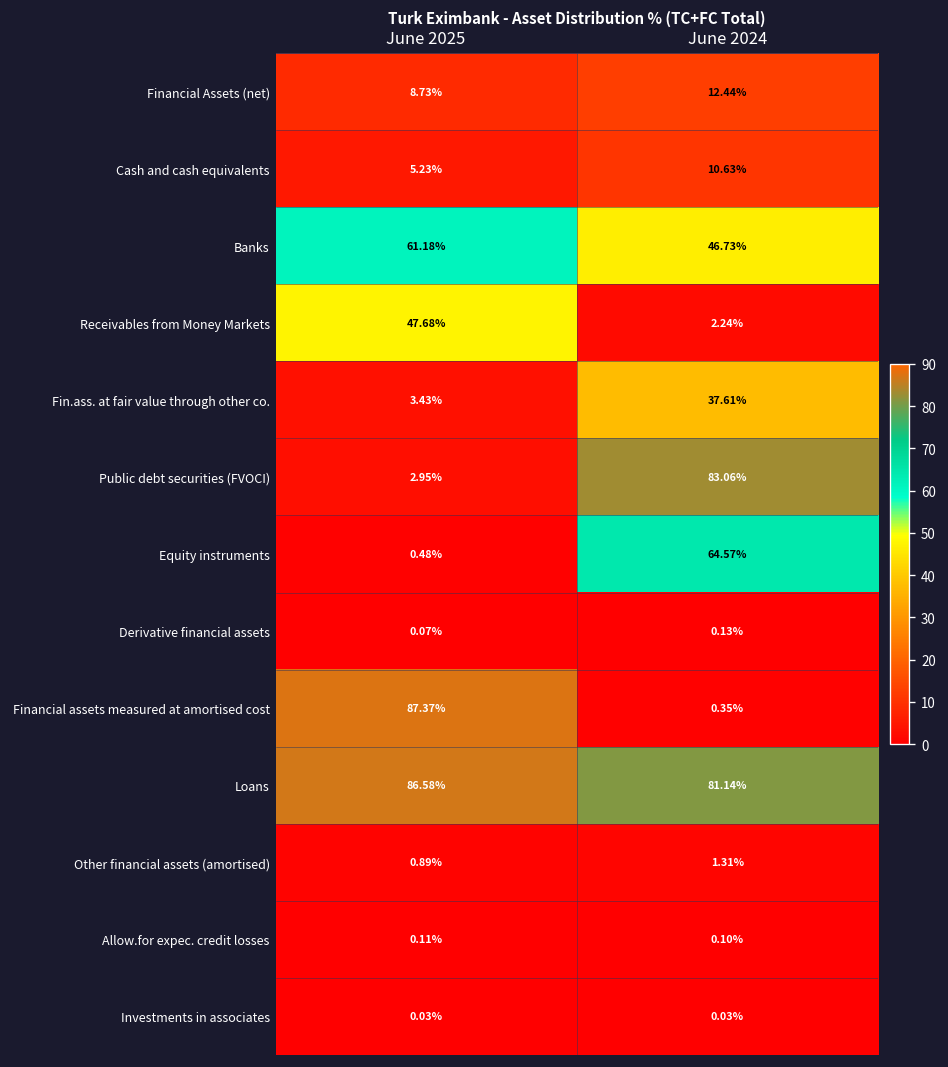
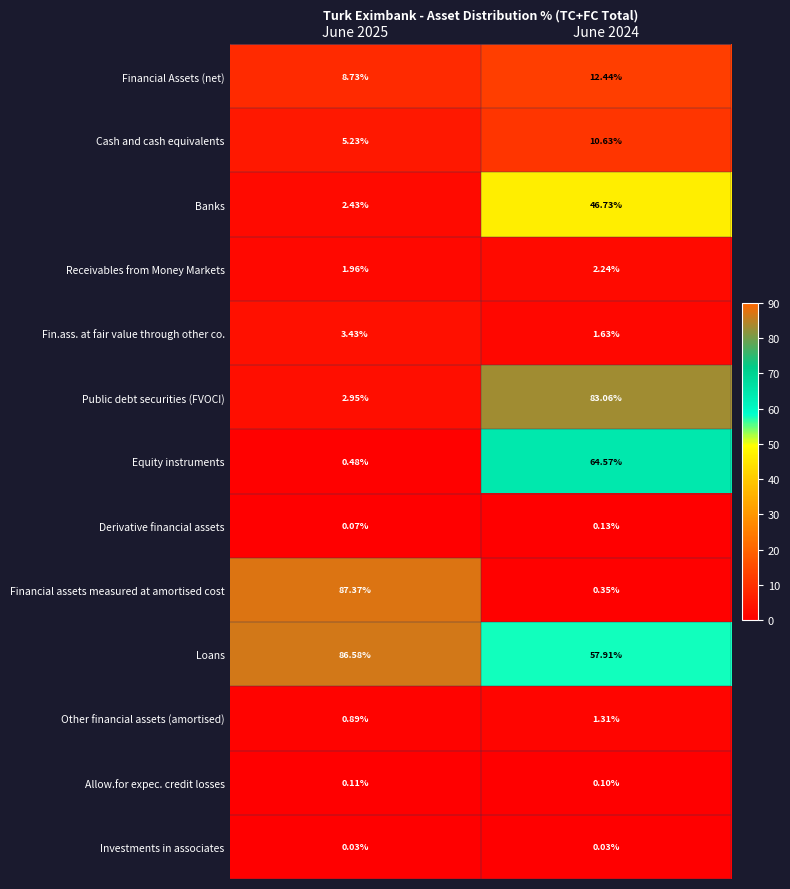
  {
    "Financial Assets (net)": {
      "June 2025": "8.73%",
      "June 2024": "12.44%"
    },
    "Cash and cash equivalents": {
      "June 2025": "5.23%",
      "June 2024": "10.63%"
    },
    "Banks": {
-     "June 2025": "61.18%",
+     "June 2025": "2.43%",
      "June 2024": "46.73%"
    },
    "Receivables from Money Markets": {
-     "June 2025": "47.68%",
+     "June 2025": "1.96%",
      "June 2024": "2.24%"
    },
    "Fin.ass. at fair value through other co.": {
      "June 2025": "3.43%",
-     "June 2024": "37.61%"
+     "June 2024": "1.63%"
    },
    "Public debt securities (FVOCI)": {
      "June 2025": "2.95%",
      "June 2024": "83.06%"
    },
    "Equity instruments": {
      "June 2025": "0.48%",
      "June 2024": "64.57%"
    },
    "Derivative financial assets": {
      "June 2025": "0.07%",
      "June 2024": "0.13%"
    },
    "Financial assets measured at amortised cost": {
      "June 2025": "87.37%",
      "June 2024": "0.35%"
    },
    "Loans": {
      "June 2025": "86.58%",
-     "June 2024": "81.14%"
+     "June 2024": "57.91%"
    },
    "Other financial assets (amortised)": {
      "June 2025": "0.89%",
      "June 2024": "1.31%"
    },
    "Allow.for expec. credit losses": {
      "June 2025": "0.11%",
      "June 2024": "0.10%"
    },
    "Investments in associates": {
      "June 2025": "0.03%",
      "June 2024": "0.03%"
    }
  }
